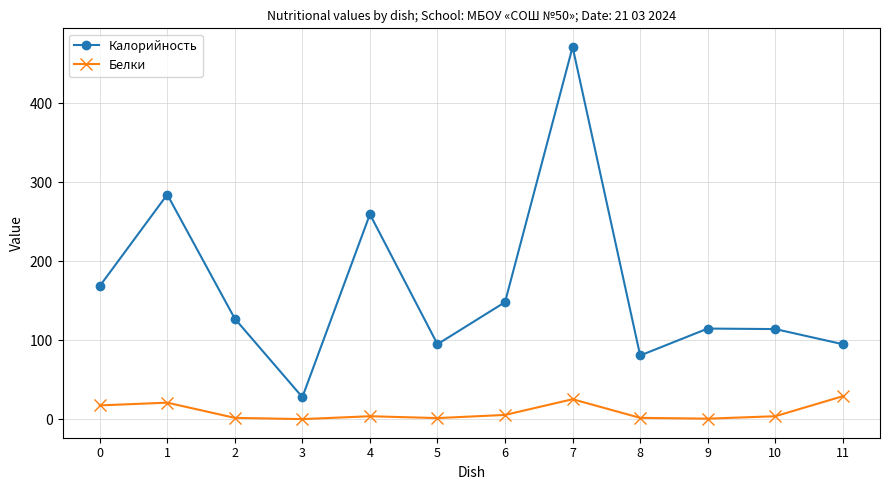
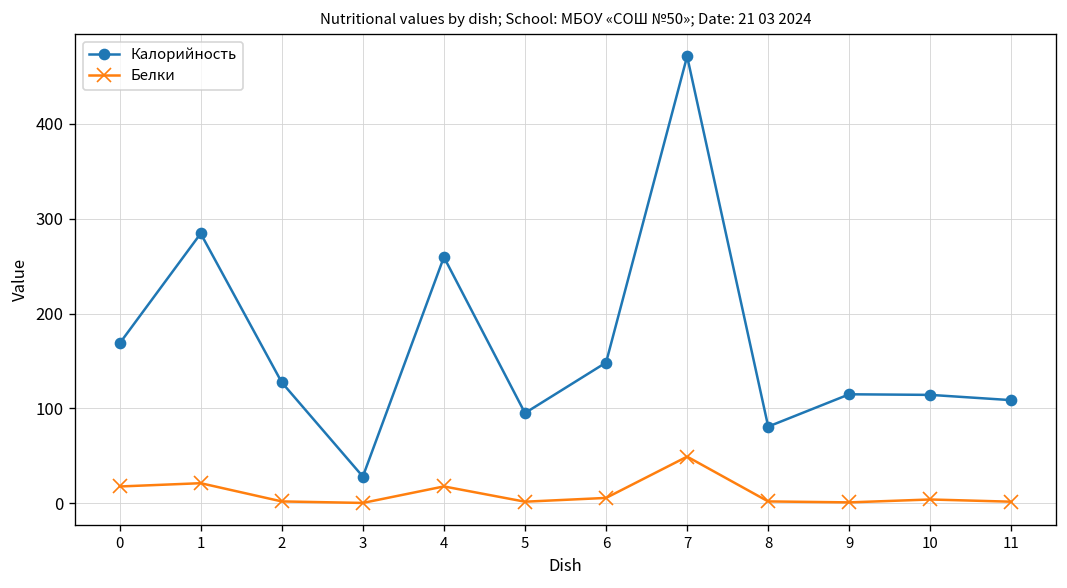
  {
    "Калорийность": {
      "0": 170,
      "1": 280,
      "2": 130,
      "3": 30,
      "4": 260,
      "5": 100,
      "6": 150,
      "7": 470,
      "8": 80,
      "9": 110,
      "10": 110,
-     "11": 100
+     "11": 110
    },
    "Белки": {
      "0": 20,
      "1": 20,
      "2": 0,
      "3": 0,
-     "4": 0,
+     "4": 20,
      "5": 0,
      "6": 10,
-     "7": 30,
+     "7": 50,
      "8": 0,
      "9": 0,
      "10": 0,
-     "11": 30
+     "11": 0
    }
  }
